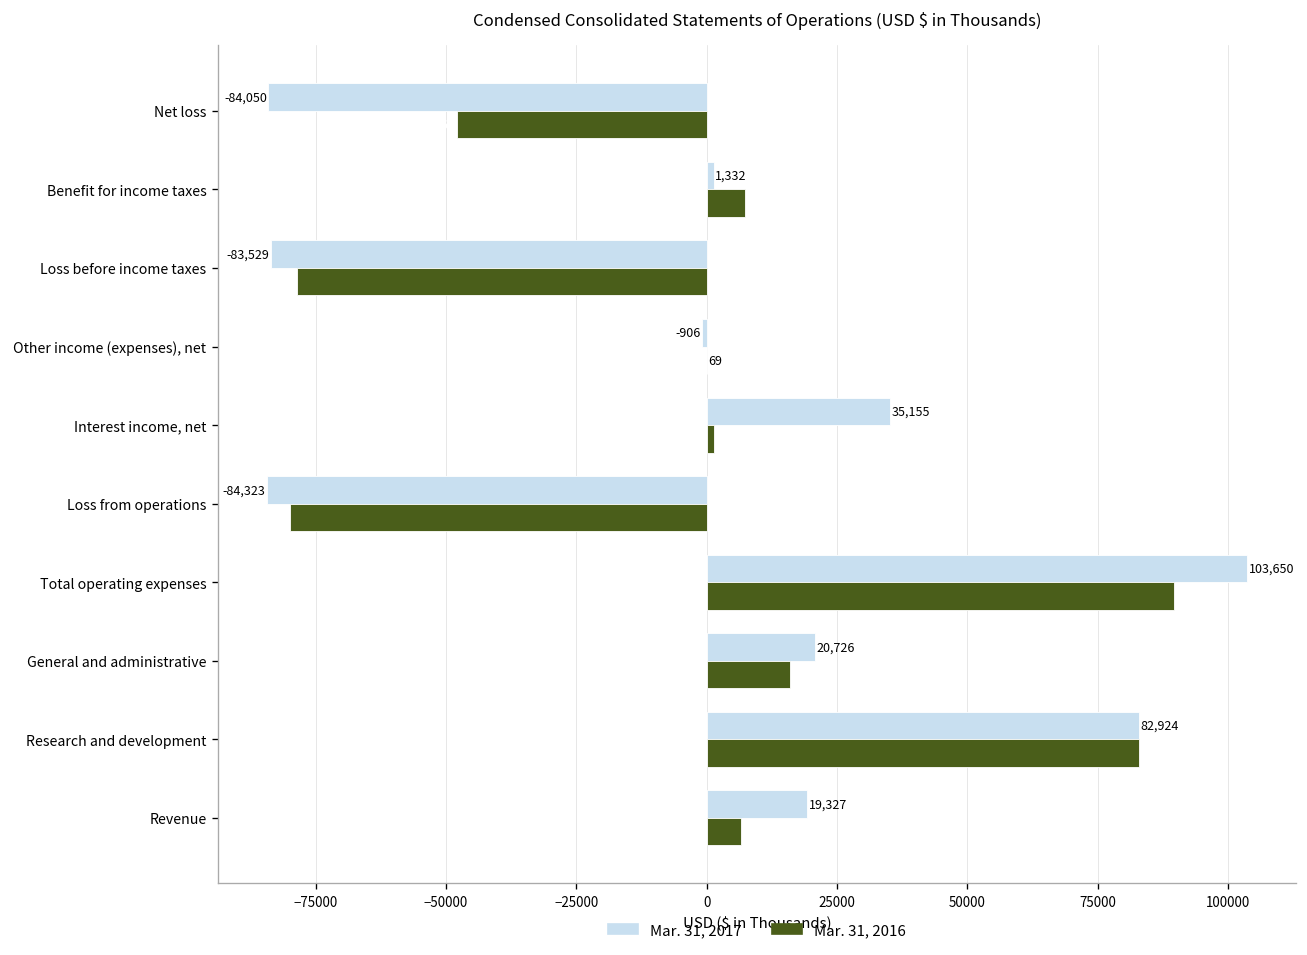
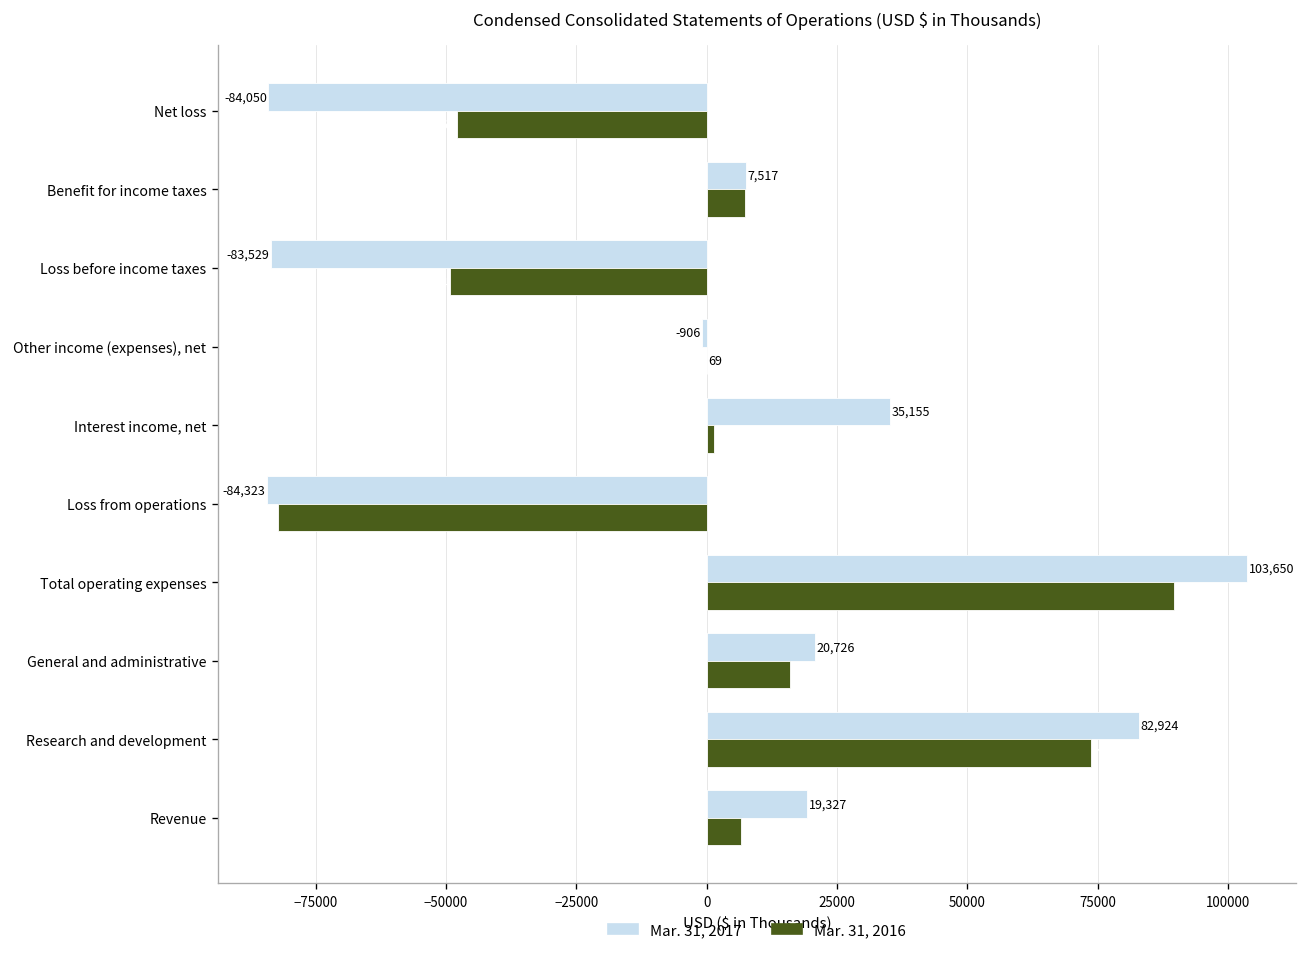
  {
    "Mar. 31, 2017": {
      "Net loss": "-84,050",
-     "Benefit for income taxes": "1,332",
+     "Benefit for income taxes": "7,517",
      "Loss before income taxes": "-83,529",
      "Other income (expenses), net": "-906",
      "Interest income, net": "35,155",
      "Loss from operations": "-84,323",
      "Total operating expenses": "103,650",
      "General and administrative": "20,726",
      "Research and development": "82,924",
      "Revenue": "19,327"
    },
    "Mar. 31, 2016": {
      "Net loss": "-48000",
      "Benefit for income taxes": "7000",
-     "Loss before income taxes": "-78000",
+     "Loss before income taxes": "-49000",
      "Interest income, net": "1000",
-     "Loss from operations": "-80000",
+     "Loss from operations": "-82000",
      "Total operating expenses": "90000",
      "General and administrative": "16000",
-     "Research and development": "83000",
+     "Research and development": "74000",
      "Revenue": "7000"
    }
  }
